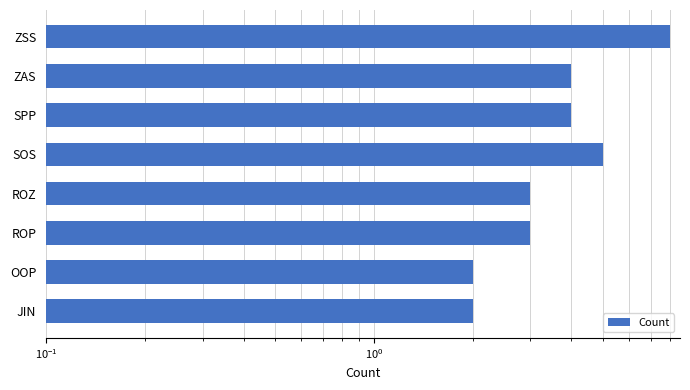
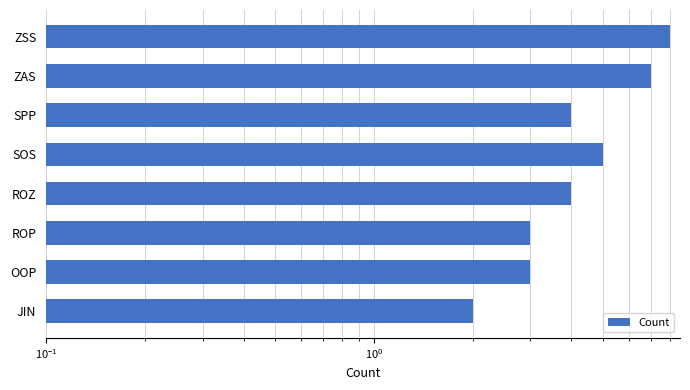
  {
    "ZSS": 8,
-   "ZAS": 4,
+   "ZAS": 7,
    "SPP": 4,
    "SOS": 5,
-   "ROZ": 3,
+   "ROZ": 4,
    "ROP": 3,
-   "OOP": 2,
+   "OOP": 3,
    "JIN": 2
  }
